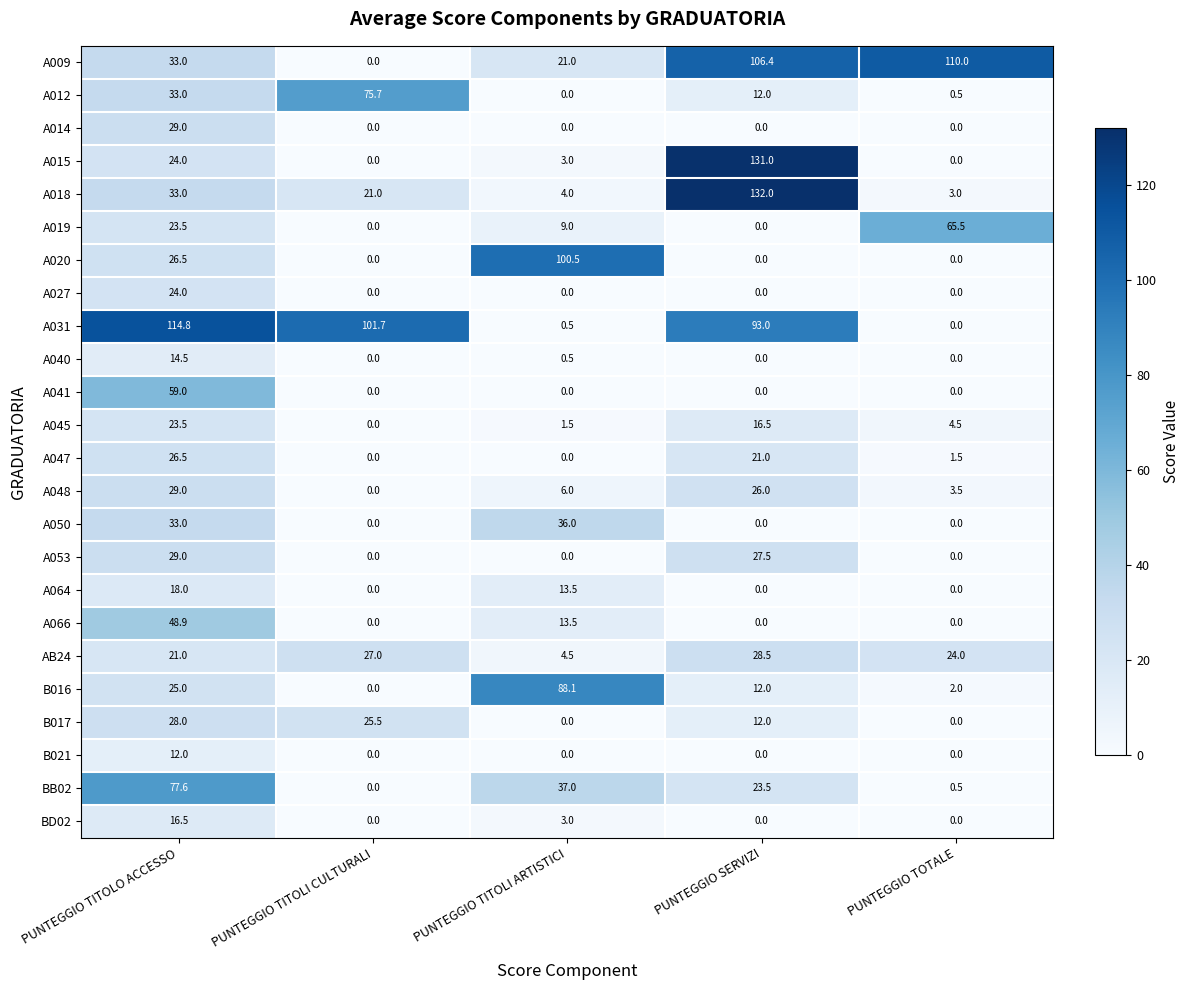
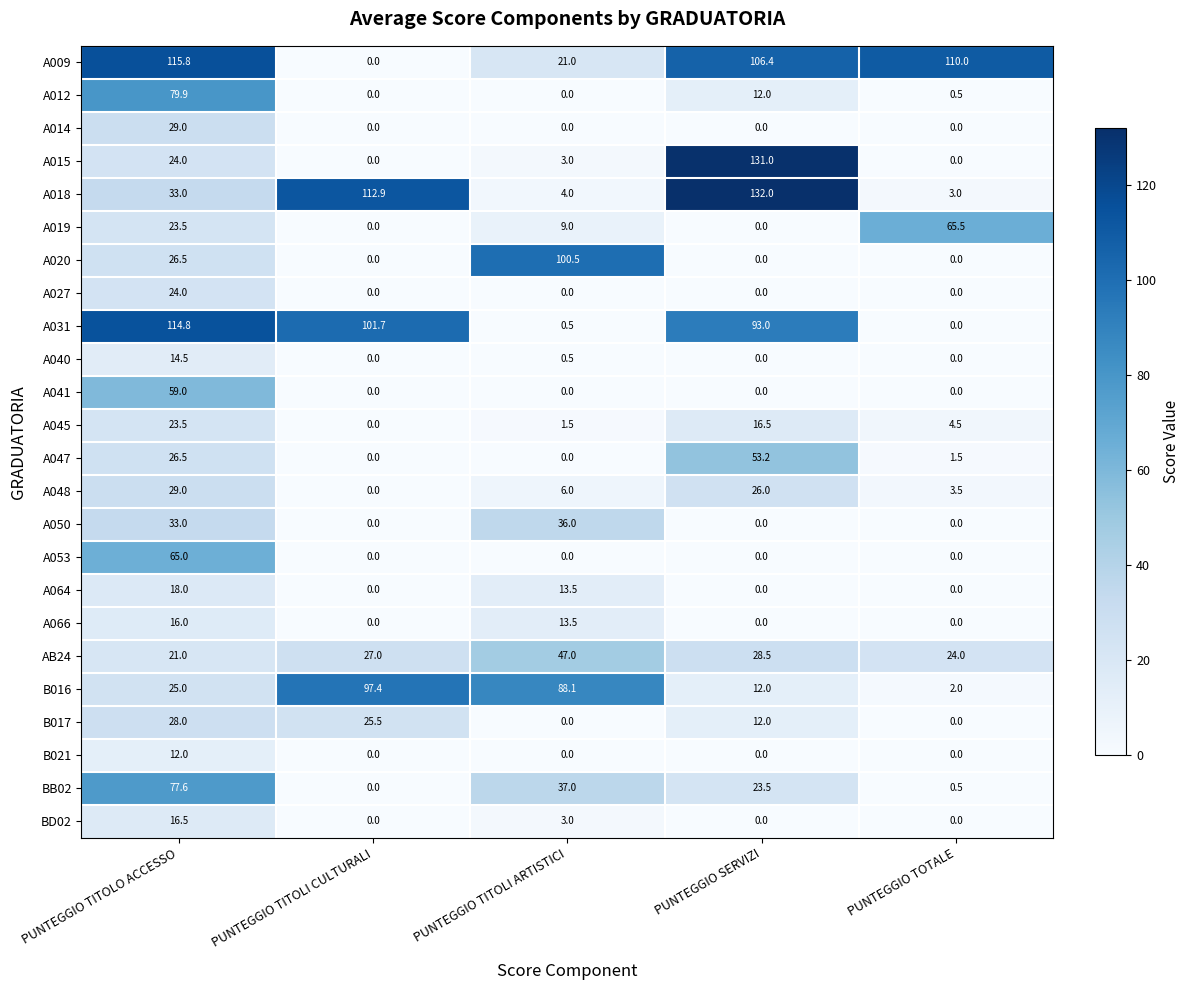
  {
    "A009": {
-     "PUNTEGGIO TITOLO ACCESSO": 33.0,
+     "PUNTEGGIO TITOLO ACCESSO": 115.8,
      "PUNTEGGIO TITOLI CULTURALI": 0.0,
      "PUNTEGGIO TITOLI ARTISTICI": 21.0,
      "PUNTEGGIO SERVIZI": 106.4,
      "PUNTEGGIO TOTALE": 110.0
    },
    "A012": {
-     "PUNTEGGIO TITOLO ACCESSO": 33.0,
-     "PUNTEGGIO TITOLI CULTURALI": 75.7,
+     "PUNTEGGIO TITOLO ACCESSO": 79.9,
+     "PUNTEGGIO TITOLI CULTURALI": 0.0,
      "PUNTEGGIO TITOLI ARTISTICI": 0.0,
      "PUNTEGGIO SERVIZI": 12.0,
      "PUNTEGGIO TOTALE": 0.5
    },
    "A014": {
      "PUNTEGGIO TITOLO ACCESSO": 29.0,
      "PUNTEGGIO TITOLI CULTURALI": 0.0,
      "PUNTEGGIO TITOLI ARTISTICI": 0.0,
      "PUNTEGGIO SERVIZI": 0.0,
      "PUNTEGGIO TOTALE": 0.0
    },
    "A015": {
      "PUNTEGGIO TITOLO ACCESSO": 24.0,
      "PUNTEGGIO TITOLI CULTURALI": 0.0,
      "PUNTEGGIO TITOLI ARTISTICI": 3.0,
      "PUNTEGGIO SERVIZI": 131.0,
      "PUNTEGGIO TOTALE": 0.0
    },
    "A018": {
      "PUNTEGGIO TITOLO ACCESSO": 33.0,
-     "PUNTEGGIO TITOLI CULTURALI": 21.0,
+     "PUNTEGGIO TITOLI CULTURALI": 112.9,
      "PUNTEGGIO TITOLI ARTISTICI": 4.0,
      "PUNTEGGIO SERVIZI": 132.0,
      "PUNTEGGIO TOTALE": 3.0
    },
    "A019": {
      "PUNTEGGIO TITOLO ACCESSO": 23.5,
      "PUNTEGGIO TITOLI CULTURALI": 0.0,
      "PUNTEGGIO TITOLI ARTISTICI": 9.0,
      "PUNTEGGIO SERVIZI": 0.0,
      "PUNTEGGIO TOTALE": 65.5
    },
    "A020": {
      "PUNTEGGIO TITOLO ACCESSO": 26.5,
      "PUNTEGGIO TITOLI CULTURALI": 0.0,
      "PUNTEGGIO TITOLI ARTISTICI": 100.5,
      "PUNTEGGIO SERVIZI": 0.0,
      "PUNTEGGIO TOTALE": 0.0
    },
    "A027": {
      "PUNTEGGIO TITOLO ACCESSO": 24.0,
      "PUNTEGGIO TITOLI CULTURALI": 0.0,
      "PUNTEGGIO TITOLI ARTISTICI": 0.0,
      "PUNTEGGIO SERVIZI": 0.0,
      "PUNTEGGIO TOTALE": 0.0
    },
    "A031": {
      "PUNTEGGIO TITOLO ACCESSO": 114.8,
      "PUNTEGGIO TITOLI CULTURALI": 101.7,
      "PUNTEGGIO TITOLI ARTISTICI": 0.5,
      "PUNTEGGIO SERVIZI": 93.0,
      "PUNTEGGIO TOTALE": 0.0
    },
    "A040": {
      "PUNTEGGIO TITOLO ACCESSO": 14.5,
      "PUNTEGGIO TITOLI CULTURALI": 0.0,
      "PUNTEGGIO TITOLI ARTISTICI": 0.5,
      "PUNTEGGIO SERVIZI": 0.0,
      "PUNTEGGIO TOTALE": 0.0
    },
    "A041": {
      "PUNTEGGIO TITOLO ACCESSO": 59.0,
      "PUNTEGGIO TITOLI CULTURALI": 0.0,
      "PUNTEGGIO TITOLI ARTISTICI": 0.0,
      "PUNTEGGIO SERVIZI": 0.0,
      "PUNTEGGIO TOTALE": 0.0
    },
    "A045": {
      "PUNTEGGIO TITOLO ACCESSO": 23.5,
      "PUNTEGGIO TITOLI CULTURALI": 0.0,
      "PUNTEGGIO TITOLI ARTISTICI": 1.5,
      "PUNTEGGIO SERVIZI": 16.5,
      "PUNTEGGIO TOTALE": 4.5
    },
    "A047": {
      "PUNTEGGIO TITOLO ACCESSO": 26.5,
      "PUNTEGGIO TITOLI CULTURALI": 0.0,
      "PUNTEGGIO TITOLI ARTISTICI": 0.0,
-     "PUNTEGGIO SERVIZI": 21.0,
+     "PUNTEGGIO SERVIZI": 53.2,
      "PUNTEGGIO TOTALE": 1.5
    },
    "A048": {
      "PUNTEGGIO TITOLO ACCESSO": 29.0,
      "PUNTEGGIO TITOLI CULTURALI": 0.0,
      "PUNTEGGIO TITOLI ARTISTICI": 6.0,
      "PUNTEGGIO SERVIZI": 26.0,
      "PUNTEGGIO TOTALE": 3.5
    },
    "A050": {
      "PUNTEGGIO TITOLO ACCESSO": 33.0,
      "PUNTEGGIO TITOLI CULTURALI": 0.0,
      "PUNTEGGIO TITOLI ARTISTICI": 36.0,
      "PUNTEGGIO SERVIZI": 0.0,
      "PUNTEGGIO TOTALE": 0.0
    },
    "A053": {
-     "PUNTEGGIO TITOLO ACCESSO": 29.0,
+     "PUNTEGGIO TITOLO ACCESSO": 65.0,
      "PUNTEGGIO TITOLI CULTURALI": 0.0,
      "PUNTEGGIO TITOLI ARTISTICI": 0.0,
-     "PUNTEGGIO SERVIZI": 27.5,
+     "PUNTEGGIO SERVIZI": 0.0,
      "PUNTEGGIO TOTALE": 0.0
    },
    "A064": {
      "PUNTEGGIO TITOLO ACCESSO": 18.0,
      "PUNTEGGIO TITOLI CULTURALI": 0.0,
      "PUNTEGGIO TITOLI ARTISTICI": 13.5,
      "PUNTEGGIO SERVIZI": 0.0,
      "PUNTEGGIO TOTALE": 0.0
    },
    "A066": {
-     "PUNTEGGIO TITOLO ACCESSO": 48.9,
+     "PUNTEGGIO TITOLO ACCESSO": 16.0,
      "PUNTEGGIO TITOLI CULTURALI": 0.0,
      "PUNTEGGIO TITOLI ARTISTICI": 13.5,
      "PUNTEGGIO SERVIZI": 0.0,
      "PUNTEGGIO TOTALE": 0.0
    },
    "AB24": {
      "PUNTEGGIO TITOLO ACCESSO": 21.0,
      "PUNTEGGIO TITOLI CULTURALI": 27.0,
-     "PUNTEGGIO TITOLI ARTISTICI": 4.5,
+     "PUNTEGGIO TITOLI ARTISTICI": 47.0,
      "PUNTEGGIO SERVIZI": 28.5,
      "PUNTEGGIO TOTALE": 24.0
    },
    "B016": {
      "PUNTEGGIO TITOLO ACCESSO": 25.0,
-     "PUNTEGGIO TITOLI CULTURALI": 0.0,
+     "PUNTEGGIO TITOLI CULTURALI": 97.4,
      "PUNTEGGIO TITOLI ARTISTICI": 88.1,
      "PUNTEGGIO SERVIZI": 12.0,
      "PUNTEGGIO TOTALE": 2.0
    },
    "B017": {
      "PUNTEGGIO TITOLO ACCESSO": 28.0,
      "PUNTEGGIO TITOLI CULTURALI": 25.5,
      "PUNTEGGIO TITOLI ARTISTICI": 0.0,
      "PUNTEGGIO SERVIZI": 12.0,
      "PUNTEGGIO TOTALE": 0.0
    },
    "B021": {
      "PUNTEGGIO TITOLO ACCESSO": 12.0,
      "PUNTEGGIO TITOLI CULTURALI": 0.0,
      "PUNTEGGIO TITOLI ARTISTICI": 0.0,
      "PUNTEGGIO SERVIZI": 0.0,
      "PUNTEGGIO TOTALE": 0.0
    },
    "BB02": {
      "PUNTEGGIO TITOLO ACCESSO": 77.6,
      "PUNTEGGIO TITOLI CULTURALI": 0.0,
      "PUNTEGGIO TITOLI ARTISTICI": 37.0,
      "PUNTEGGIO SERVIZI": 23.5,
      "PUNTEGGIO TOTALE": 0.5
    },
    "BD02": {
      "PUNTEGGIO TITOLO ACCESSO": 16.5,
      "PUNTEGGIO TITOLI CULTURALI": 0.0,
      "PUNTEGGIO TITOLI ARTISTICI": 3.0,
      "PUNTEGGIO SERVIZI": 0.0,
      "PUNTEGGIO TOTALE": 0.0
    }
  }
